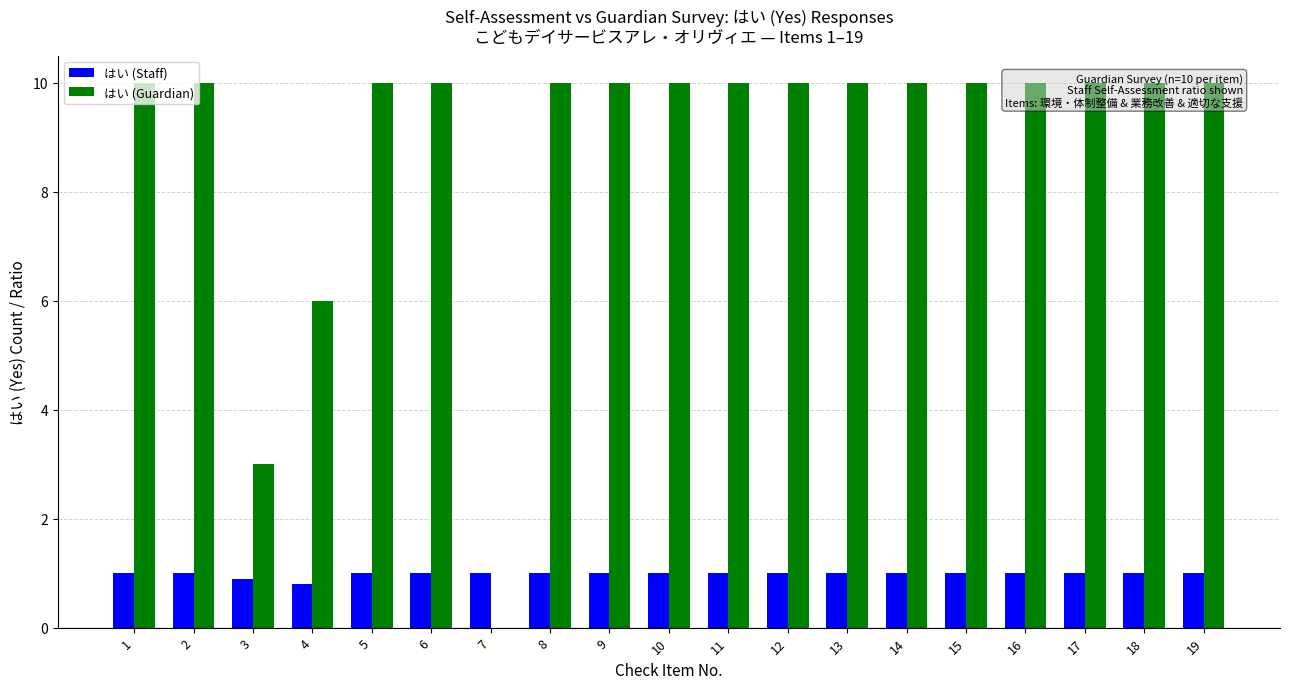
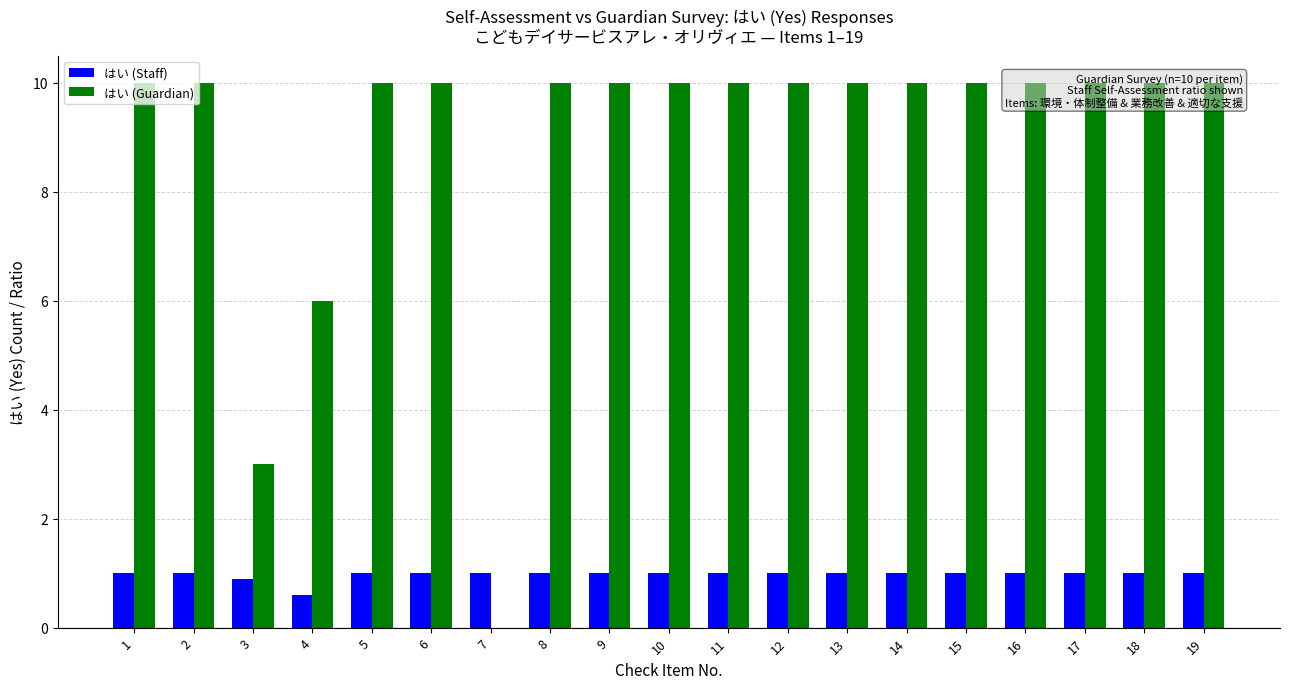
  {
    "はい (Staff)": {
      "1": 1.0,
      "2": 1.0,
      "3": 0.9,
-     "4": 0.8,
+     "4": 0.6,
      "5": 1.0,
      "6": 1.0,
      "7": 1.0,
      "8": 1.0,
      "9": 1.0,
      "10": 1.0,
      "11": 1.0,
      "12": 1.0,
      "13": 1.0,
      "14": 1.0,
      "15": 1.0,
      "16": 1.0,
      "17": 1.0,
      "18": 1.0,
      "19": 1.0
    },
    "はい (Guardian)": {
      "2": 10.0,
      "3": 3.0,
      "4": 6.0,
      "5": 10.0,
      "6": 10.0,
      "7": 0.0,
      "8": 10.0,
      "9": 10.0,
      "10": 10.0,
      "11": 10.0,
      "12": 10.0,
      "13": 10.0,
      "14": 10.0,
      "15": 10.0
    }
  }
